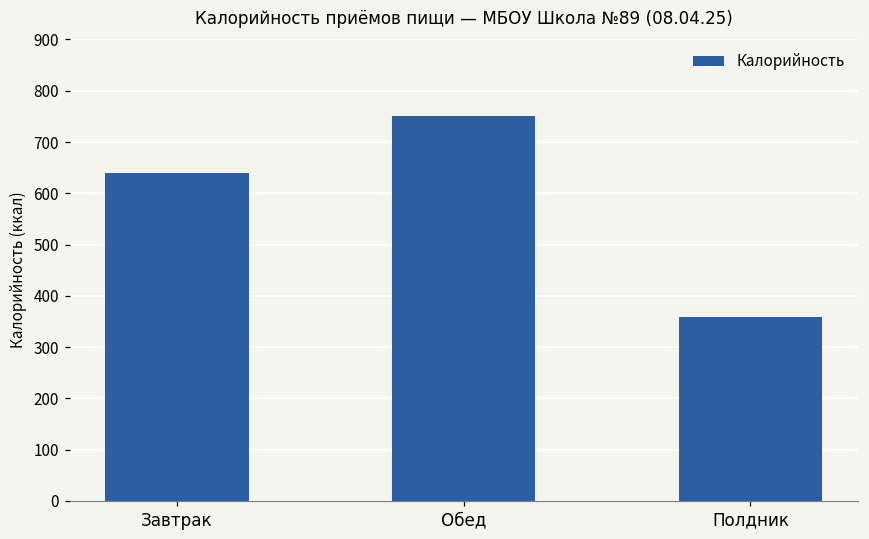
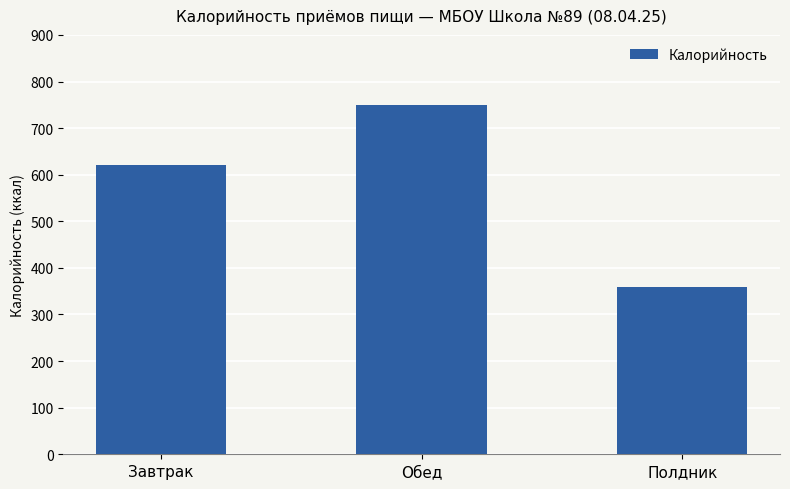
  {
-   "Завтрак": 640,
+   "Завтрак": 620,
    "Обед": 750,
    "Полдник": 360
  }
